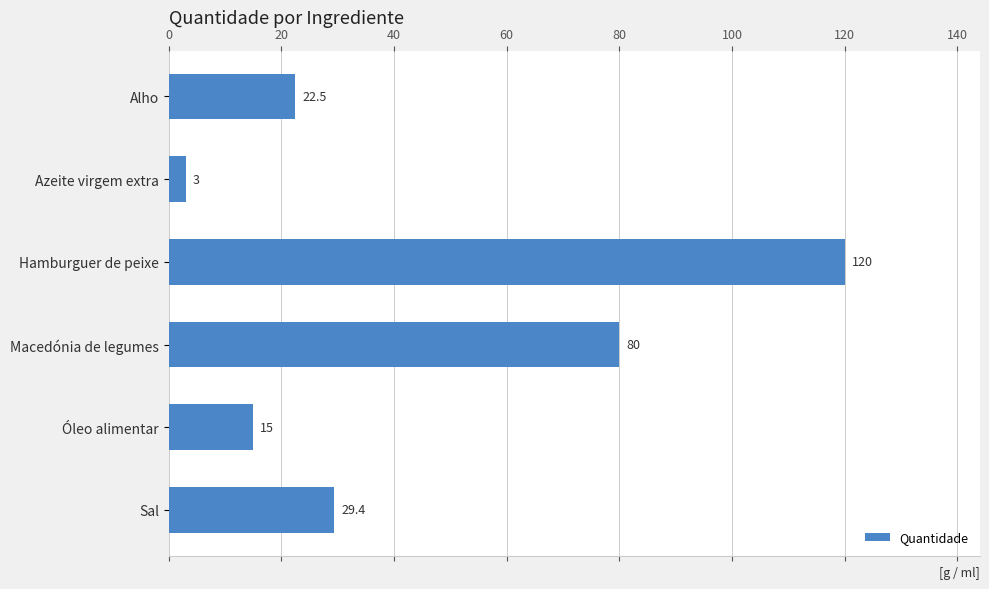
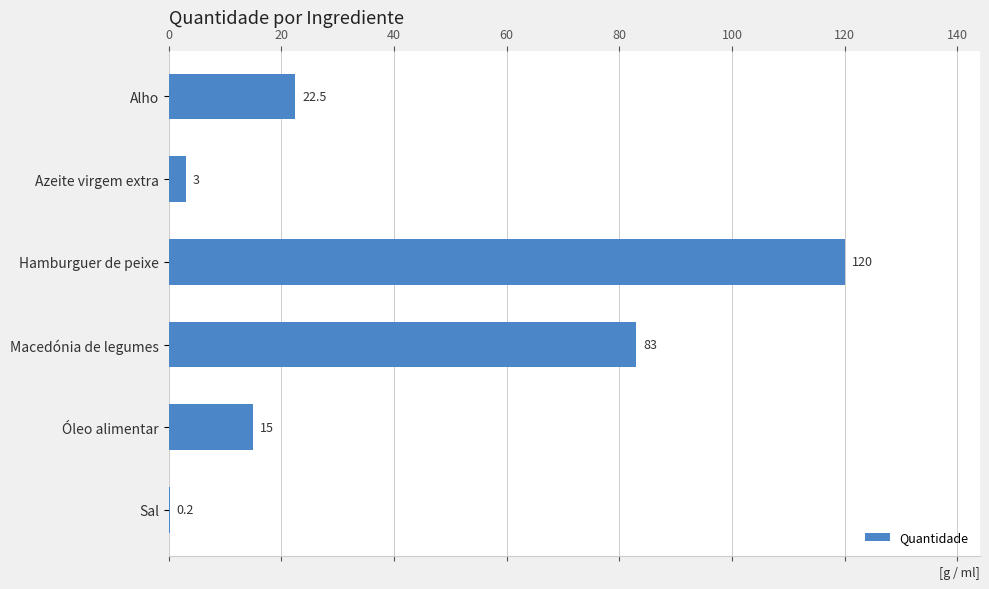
  {
    "Alho": 22.5,
    "Azeite virgem extra": 3,
    "Hamburguer de peixe": 120,
-   "Macedónia de legumes": 80,
+   "Macedónia de legumes": 83,
    "Óleo alimentar": 15,
-   "Sal": 29.4
+   "Sal": 0.2
  }
